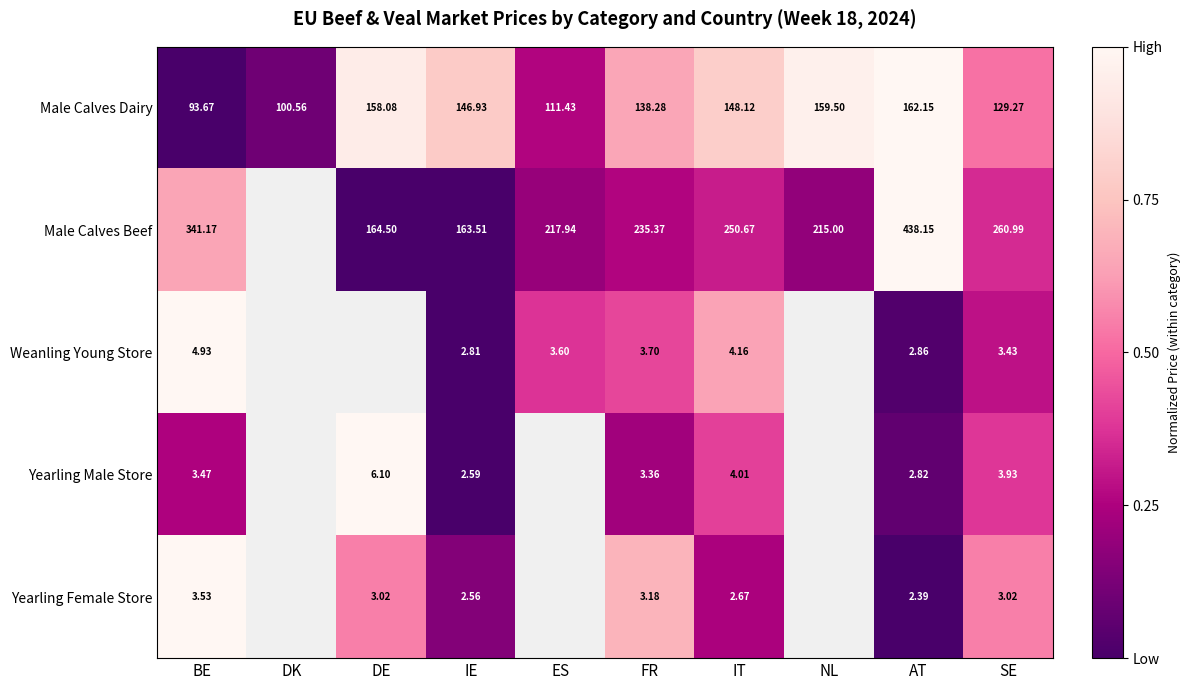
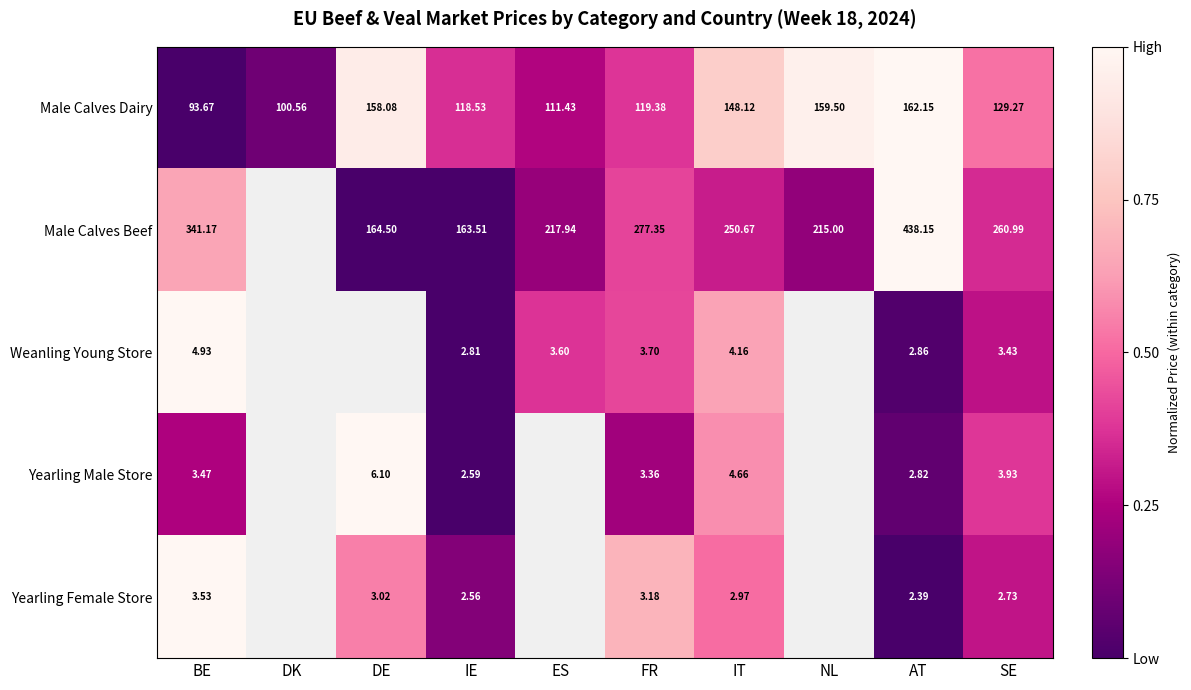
  {
    "Male Calves Dairy": {
      "BE": 93.67,
      "DK": 100.56,
      "DE": 158.08,
-     "IE": 146.93,
+     "IE": 118.53,
      "ES": 111.43,
-     "FR": 138.28,
+     "FR": 119.38,
      "IT": 148.12,
      "NL": 159.50,
      "AT": 162.15,
      "SE": 129.27
    },
    "Male Calves Beef": {
      "BE": 341.17,
      "DE": 164.50,
      "IE": 163.51,
      "ES": 217.94,
-     "FR": 235.37,
+     "FR": 277.35,
      "IT": 250.67,
      "NL": 215.00,
      "AT": 438.15,
      "SE": 260.99
    },
    "Weanling Young Store": {
      "BE": 4.93,
      "IE": 2.81,
      "ES": 3.60,
      "FR": 3.70,
      "IT": 4.16,
      "AT": 2.86,
      "SE": 3.43
    },
    "Yearling Male Store": {
      "BE": 3.47,
      "DE": 6.10,
      "IE": 2.59,
      "FR": 3.36,
-     "IT": 4.01,
+     "IT": 4.66,
      "AT": 2.82,
      "SE": 3.93
    },
    "Yearling Female Store": {
      "BE": 3.53,
      "DE": 3.02,
      "IE": 2.56,
      "FR": 3.18,
-     "IT": 2.67,
+     "IT": 2.97,
      "AT": 2.39,
-     "SE": 3.02
+     "SE": 2.73
    }
  }
